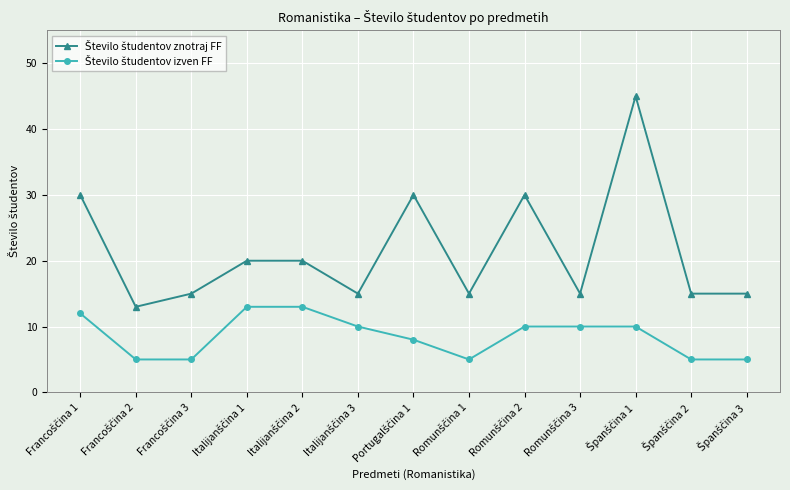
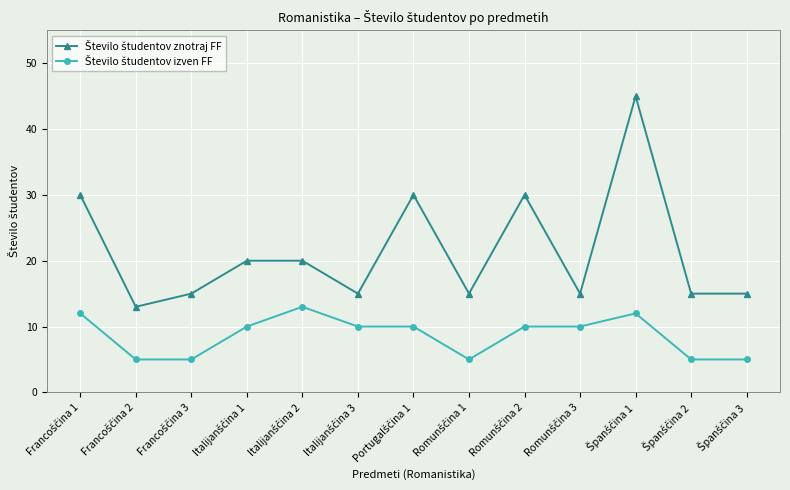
  {
    "Število študentov znotraj FF": {
      "Francoščina 1": 30,
      "Francoščina 2": 13,
      "Francoščina 3": 15,
      "Italijanščina 1": 20,
      "Italijanščina 2": 20,
      "Italijanščina 3": 15,
      "Portugalščina 1": 30,
      "Romunščina 1": 15,
      "Romunščina 2": 30,
      "Romunščina 3": 15,
      "Španščina 1": 45,
      "Španščina 2": 15,
      "Španščina 3": 15
    },
    "Število študentov izven FF": {
      "Francoščina 1": 12,
      "Francoščina 2": 5,
      "Francoščina 3": 5,
-     "Italijanščina 1": 13,
+     "Italijanščina 1": 10,
      "Italijanščina 2": 13,
      "Italijanščina 3": 10,
-     "Portugalščina 1": 8,
+     "Portugalščina 1": 10,
      "Romunščina 1": 5,
      "Romunščina 2": 10,
      "Romunščina 3": 10,
-     "Španščina 1": 10,
+     "Španščina 1": 12,
      "Španščina 2": 5,
      "Španščina 3": 5
    }
  }
